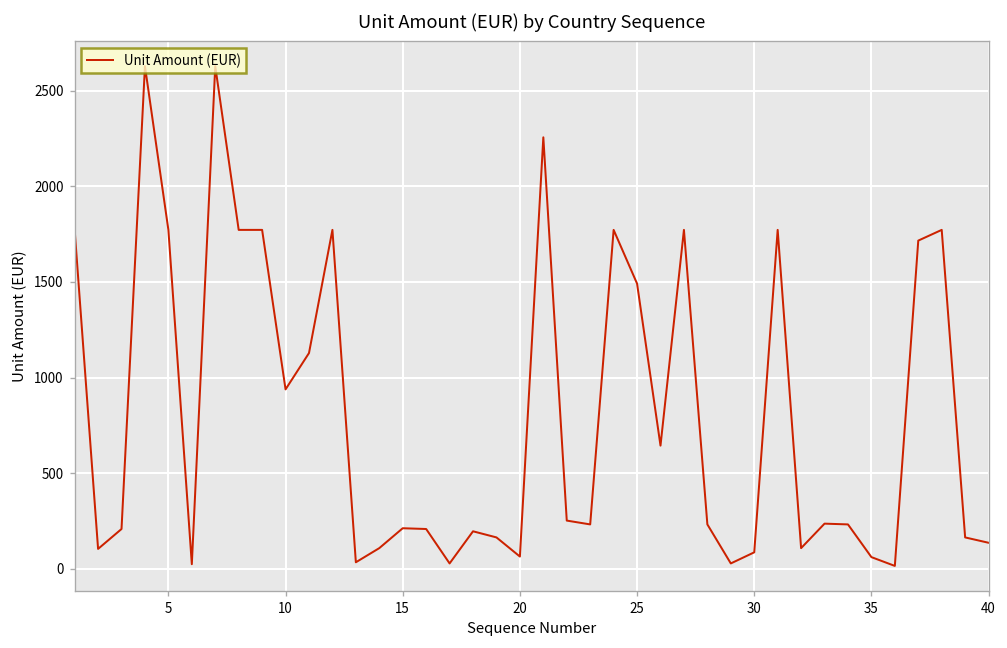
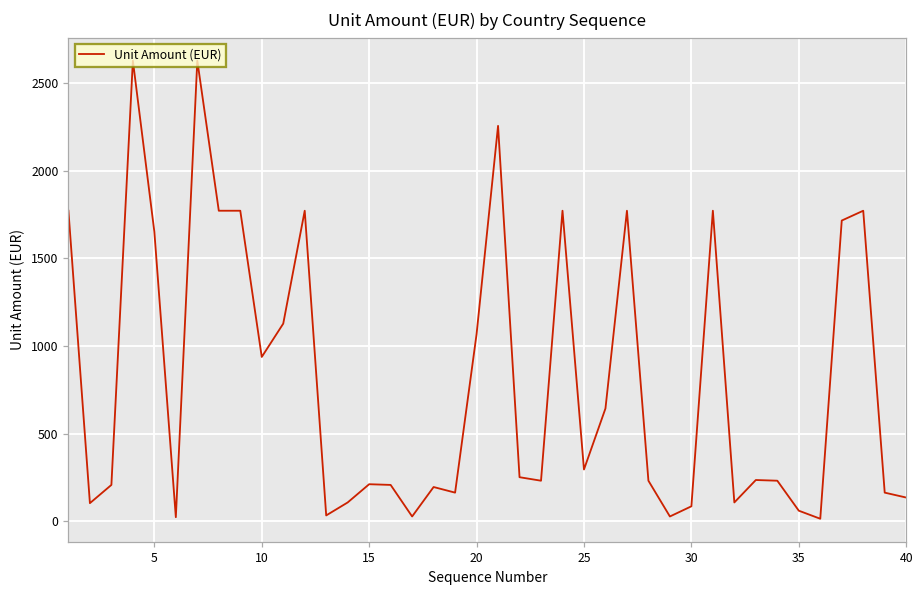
  {
-   "5": 1770,
+   "5": 1650,
    "10": 940,
    "15": 210,
-   "20": 60,
-   "25": 1490,
+   "20": 1070,
+   "25": 300,
    "30": 90,
    "35": 60,
    "40": 140
  }
